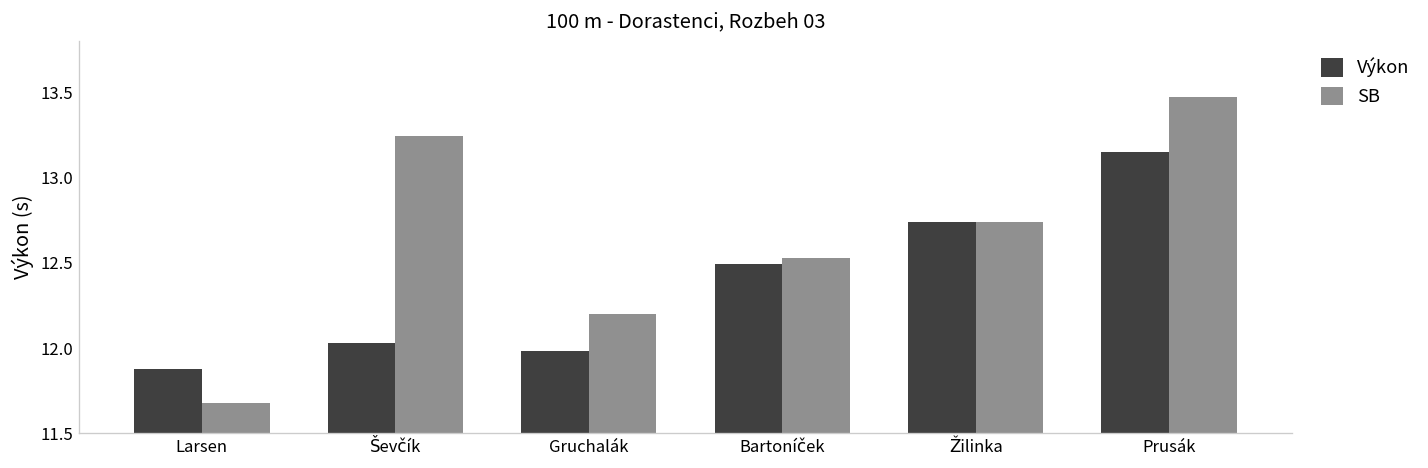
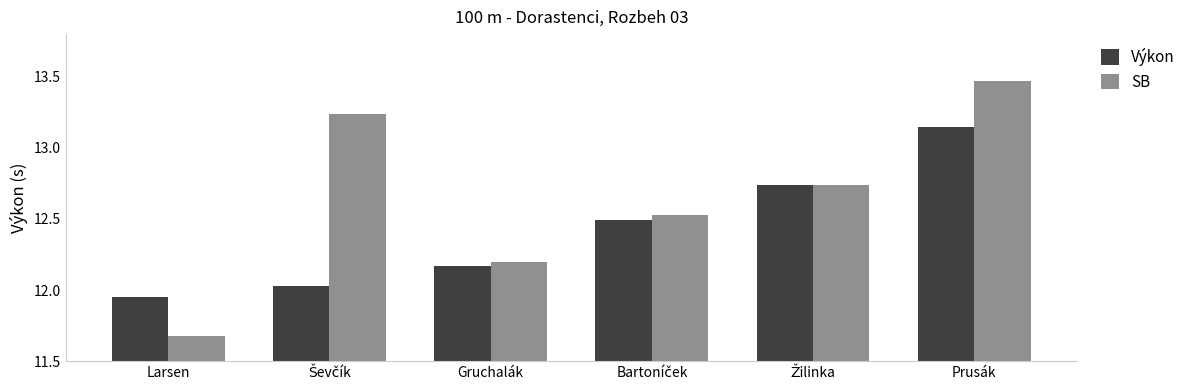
  {
    "Výkon": {
-     "Larsen": 11.88,
+     "Larsen": 11.95,
      "Ševčík": 12.03,
-     "Gruchalák": 11.98,
+     "Gruchalák": 12.17,
      "Bartoníček": 12.49,
      "Žilinka": 12.74,
      "Prusák": 13.15
    },
    "SB": {
      "Larsen": 11.68,
      "Ševčík": 13.24,
      "Gruchalák": 12.20,
      "Bartoníček": 12.53,
      "Žilinka": 12.74,
      "Prusák": 13.47
    }
  }
